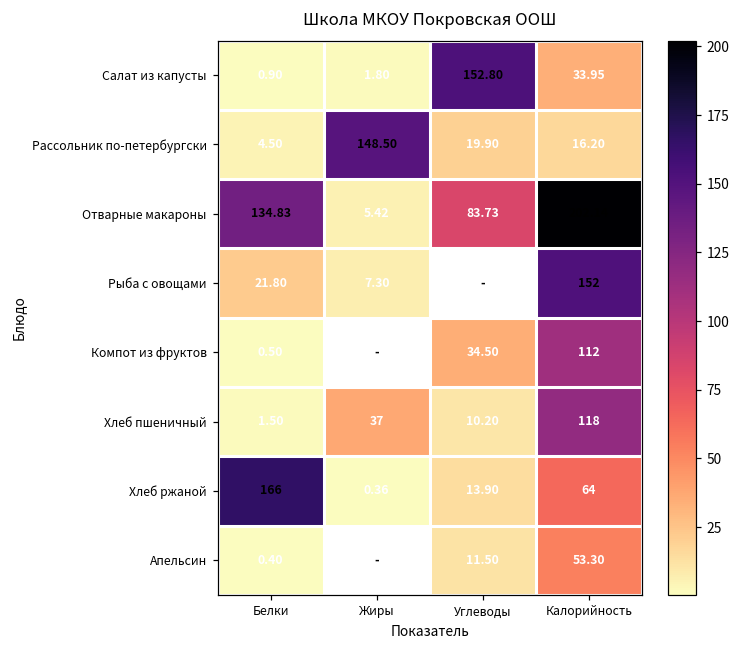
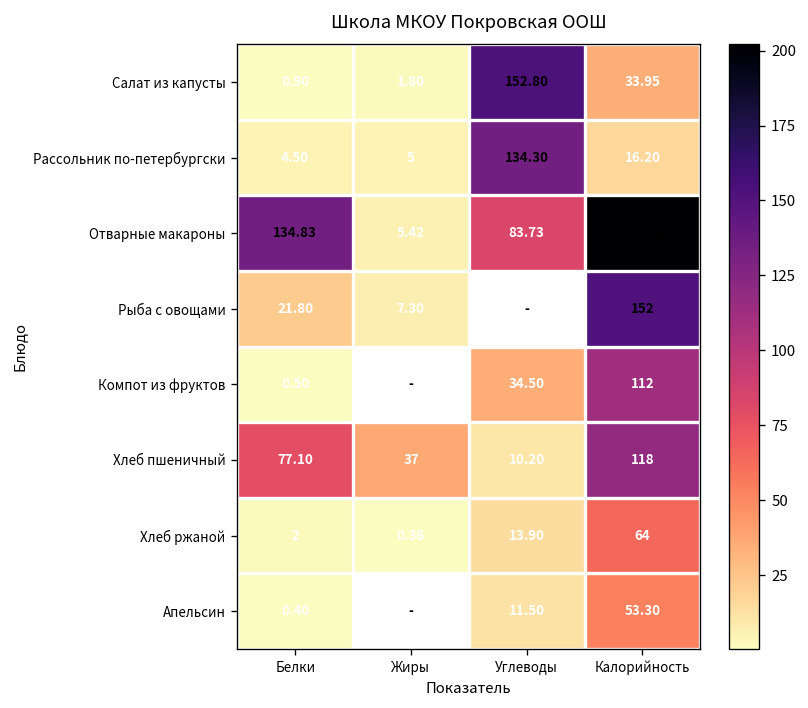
  {
    "Салат из капусты": {
      "Белки": 0.90,
      "Жиры": 1.80,
      "Углеводы": 152.80,
      "Калорийность": 33.95
    },
    "Рассольник по-петербургски": {
      "Белки": 4.50,
-     "Жиры": 148.50,
-     "Углеводы": 19.90,
+     "Жиры": 5,
+     "Углеводы": 134.30,
      "Калорийность": 16.20
    },
    "Отварные макароны": {
      "Белки": 134.83,
      "Жиры": 5.42,
      "Углеводы": 83.73
    },
    "Рыба с овощами": {
      "Белки": 21.80,
      "Жиры": 7.30,
      "Калорийность": 152
    },
    "Компот из фруктов": {
      "Белки": 0.50,
      "Углеводы": 34.50,
      "Калорийность": 112
    },
    "Хлеб пшеничный": {
-     "Белки": 1.50,
+     "Белки": 77.10,
      "Жиры": 37,
      "Углеводы": 10.20,
      "Калорийность": 118
    },
    "Хлеб ржаной": {
-     "Белки": 166,
+     "Белки": 2,
      "Жиры": 0.36,
      "Углеводы": 13.90,
      "Калорийность": 64
    },
    "Апельсин": {
      "Белки": 0.40,
      "Углеводы": 11.50,
      "Калорийность": 53.30
    }
  }
